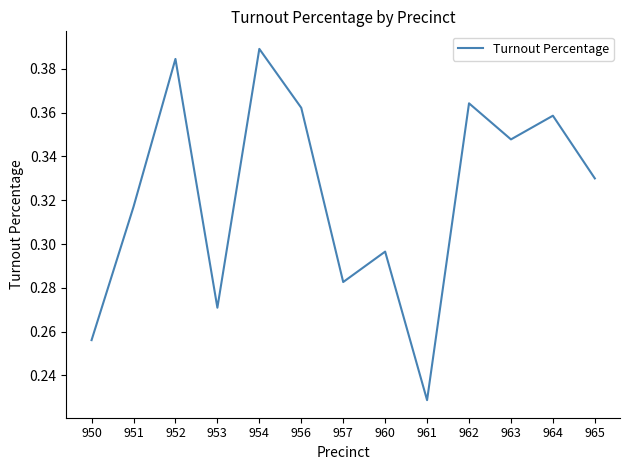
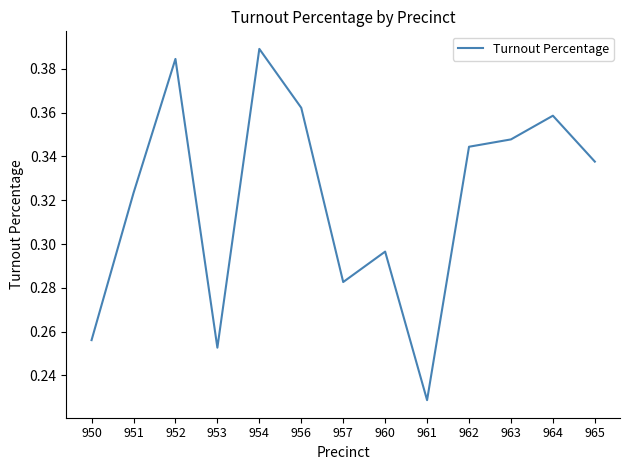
  {
    "950": 0.256,
-   "951": 0.317,
+   "951": 0.323,
    "952": 0.385,
-   "953": 0.271,
+   "953": 0.253,
    "954": 0.389,
    "956": 0.362,
    "957": 0.283,
    "960": 0.297,
    "961": 0.229,
-   "962": 0.364,
+   "962": 0.344,
    "963": 0.348,
    "964": 0.359,
-   "965": 0.330
+   "965": 0.338
  }
